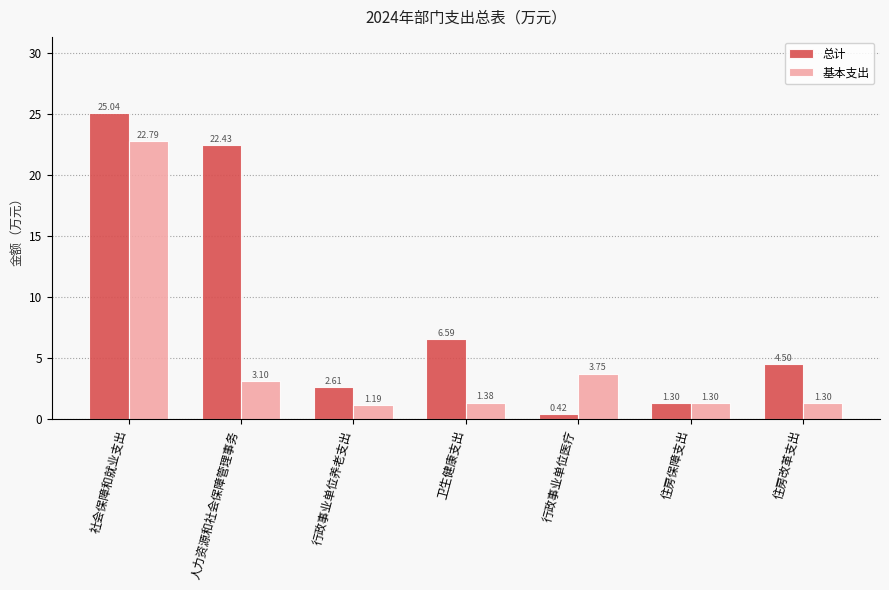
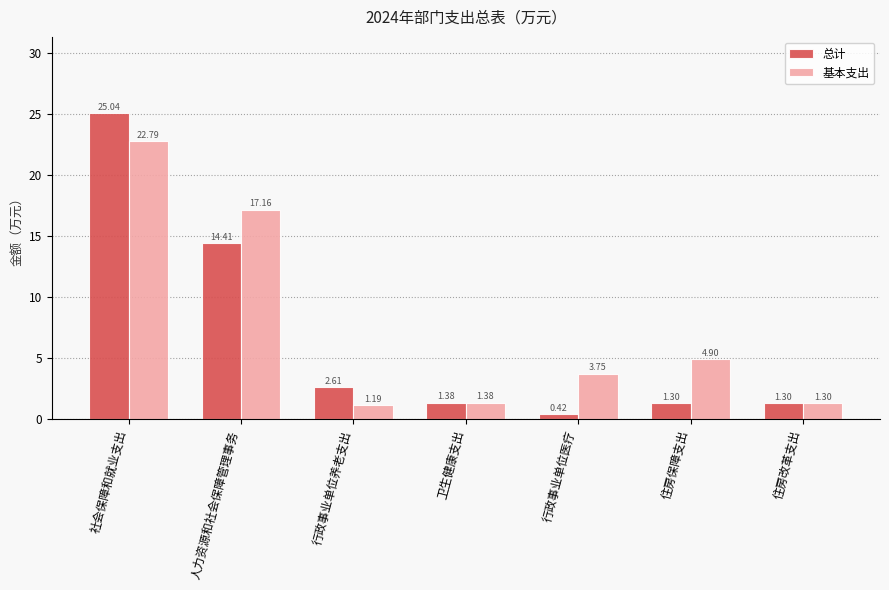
  {
    "总计": {
      "社会保障和就业支出": 25.04,
-     "人力资源和社会保障管理事务": 22.43,
+     "人力资源和社会保障管理事务": 14.41,
      "行政事业单位养老支出": 2.61,
-     "卫生健康支出": 6.59,
+     "卫生健康支出": 1.38,
      "行政事业单位医疗": 0.42,
      "住房保障支出": 1.30,
-     "住房改革支出": 4.50
+     "住房改革支出": 1.30
    },
    "基本支出": {
      "社会保障和就业支出": 22.79,
-     "人力资源和社会保障管理事务": 3.10,
+     "人力资源和社会保障管理事务": 17.16,
      "行政事业单位养老支出": 1.19,
      "卫生健康支出": 1.38,
      "行政事业单位医疗": 3.75,
-     "住房保障支出": 1.30,
+     "住房保障支出": 4.90,
      "住房改革支出": 1.30
    }
  }
